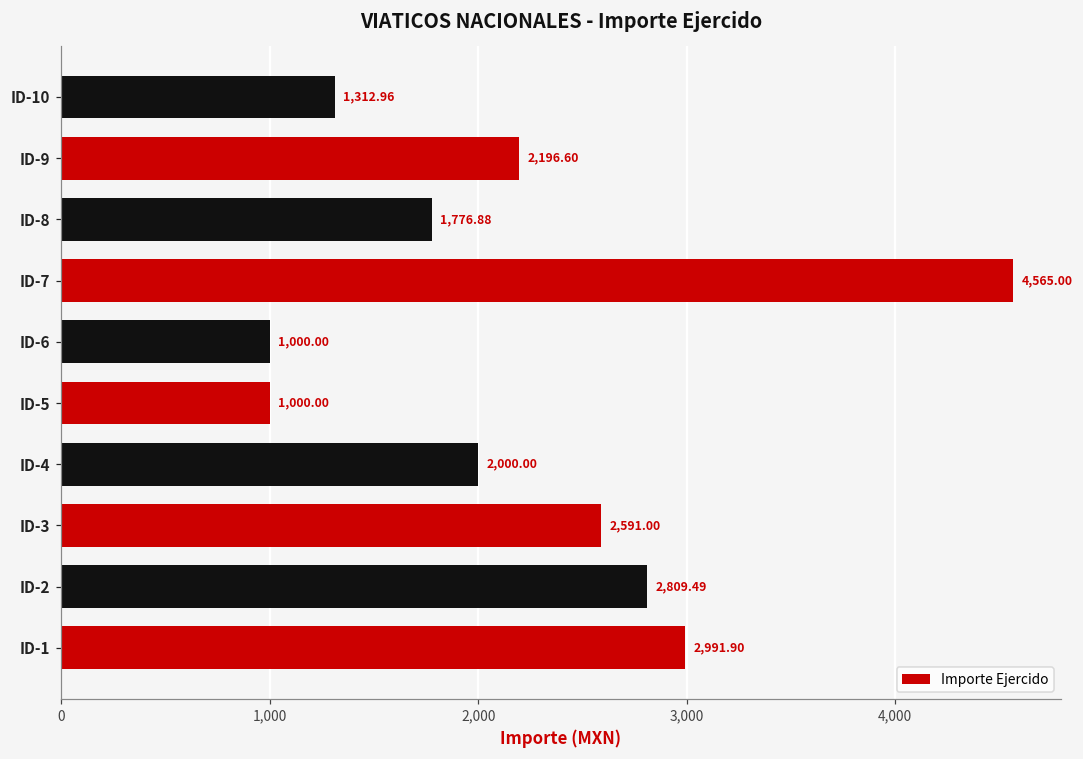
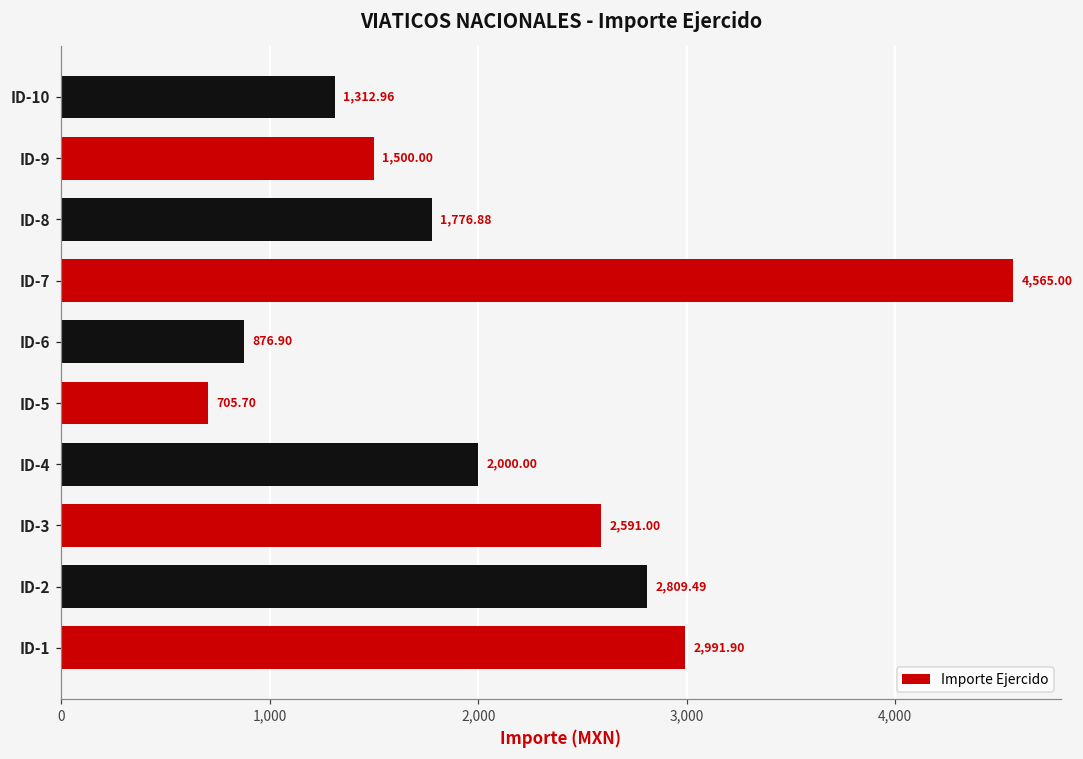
  {
    "ID-10": "1,312.96",
-   "ID-9": "2,196.60",
+   "ID-9": "1,500.00",
    "ID-8": "1,776.88",
    "ID-7": "4,565.00",
-   "ID-6": "1,000.00",
-   "ID-5": "1,000.00",
+   "ID-6": "876.90",
+   "ID-5": "705.70",
    "ID-4": "2,000.00",
    "ID-3": "2,591.00",
    "ID-2": "2,809.49",
    "ID-1": "2,991.90"
  }
